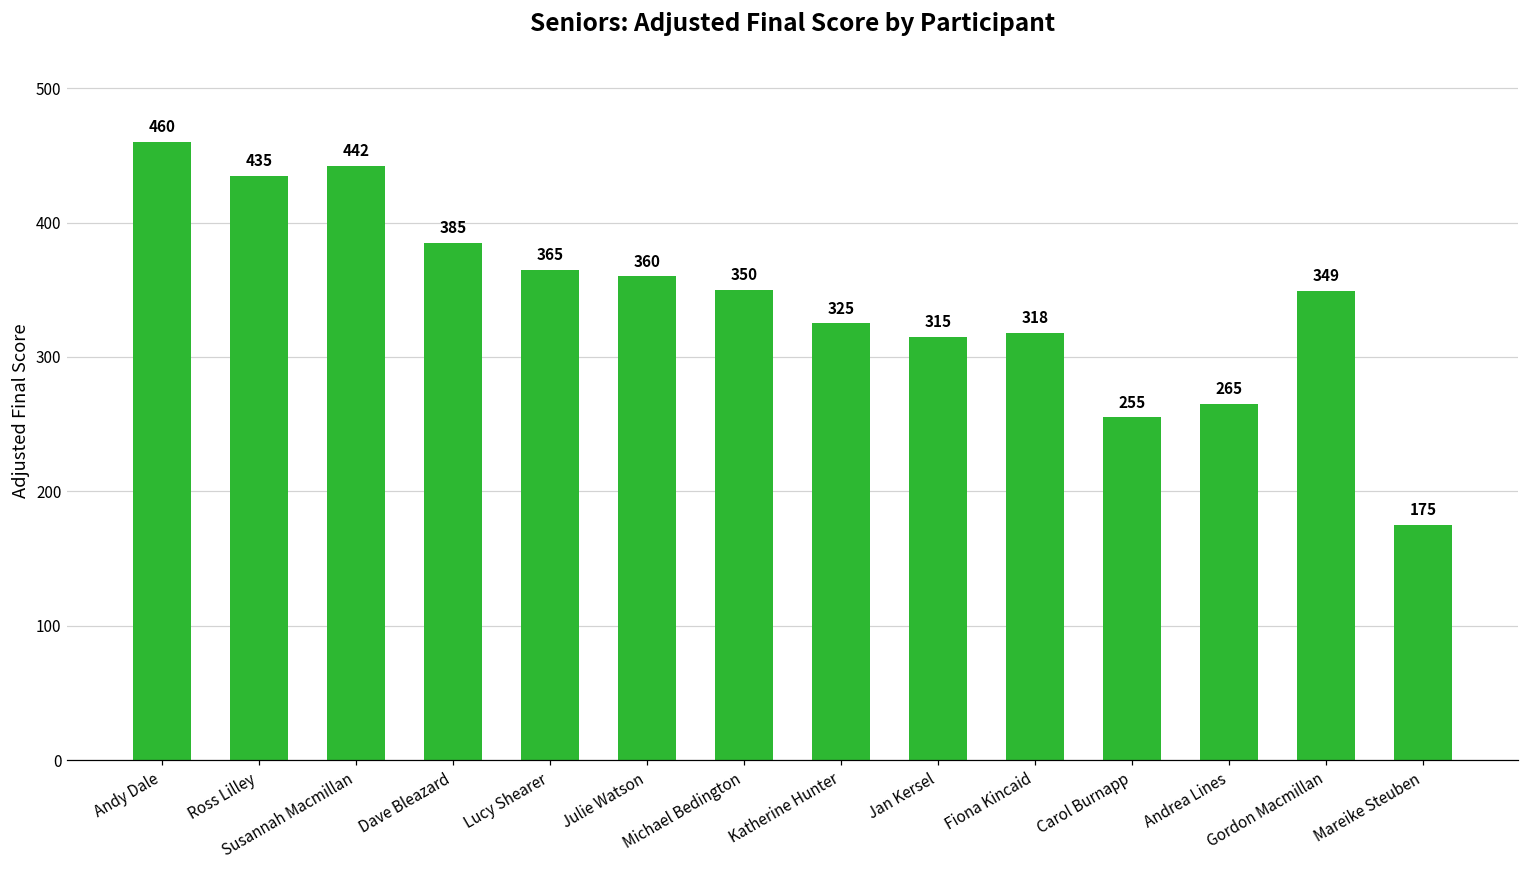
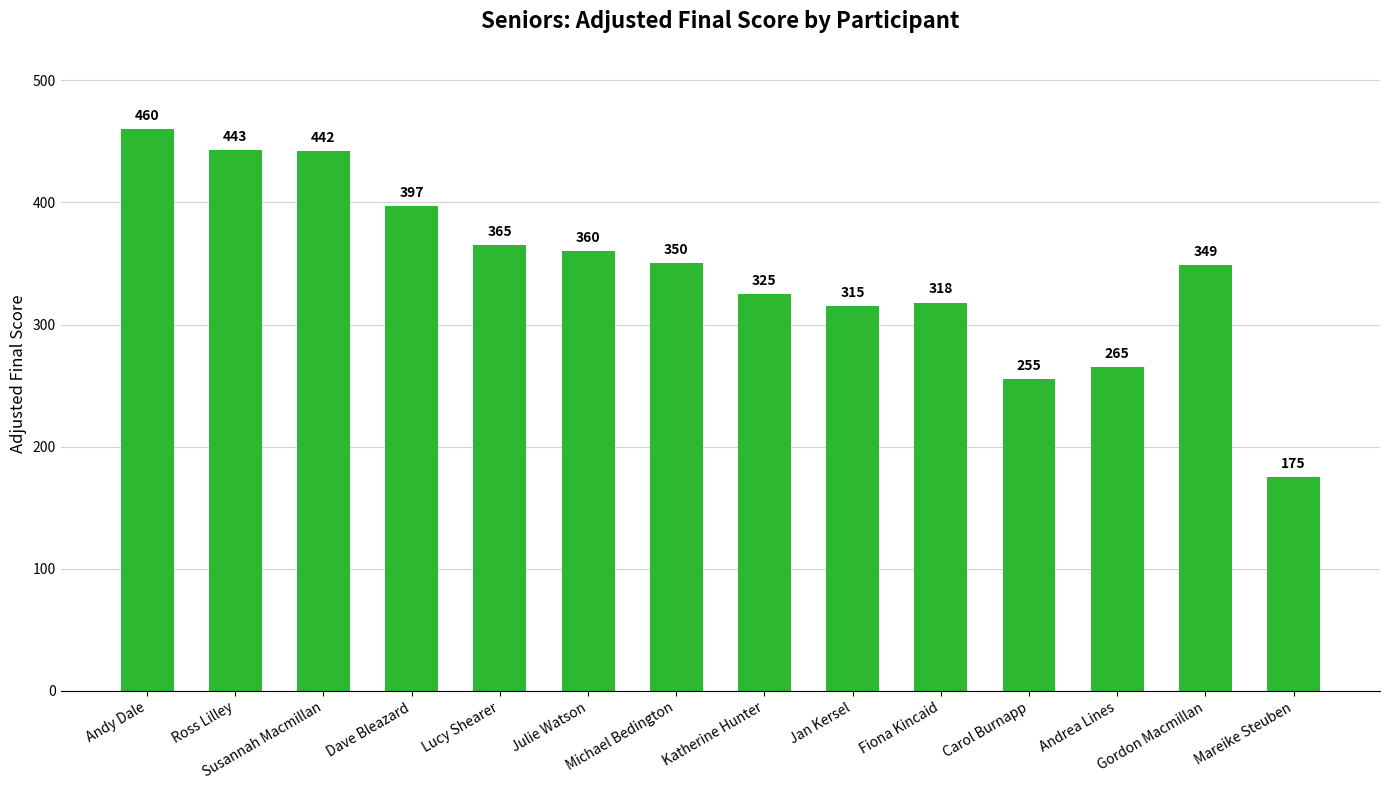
  {
    "Andy Dale": 460,
-   "Ross Lilley": 435,
+   "Ross Lilley": 443,
    "Susannah Macmillan": 442,
-   "Dave Bleazard": 385,
+   "Dave Bleazard": 397,
    "Lucy Shearer": 365,
    "Julie Watson": 360,
    "Michael Bedington": 350,
    "Katherine Hunter": 325,
    "Jan Kersel": 315,
    "Fiona Kincaid": 318,
    "Carol Burnapp": 255,
    "Andrea Lines": 265,
    "Gordon Macmillan": 349,
    "Mareike Steuben": 175
  }
